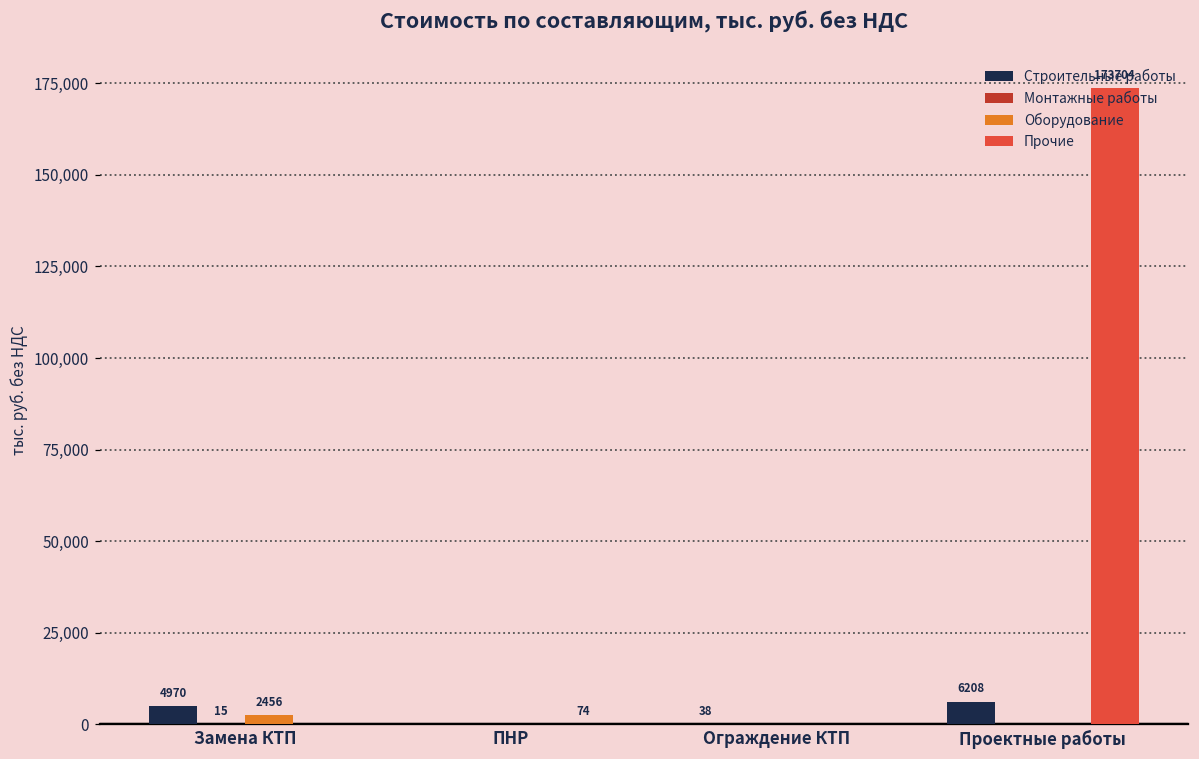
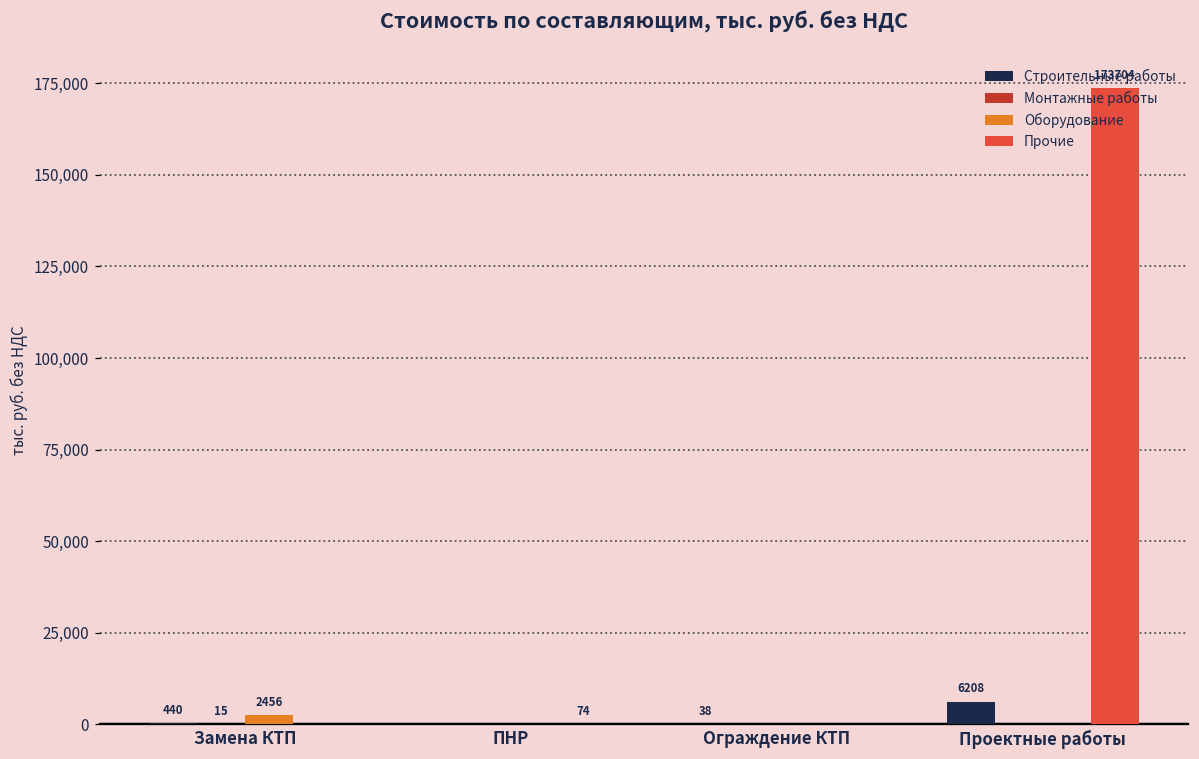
  {
    "Строительные работы": {
-     "Замена КТП": 4970,
+     "Замена КТП": 440,
      "Ограждение КТП": 38,
      "Проектные работы": 6208
    }
  }
